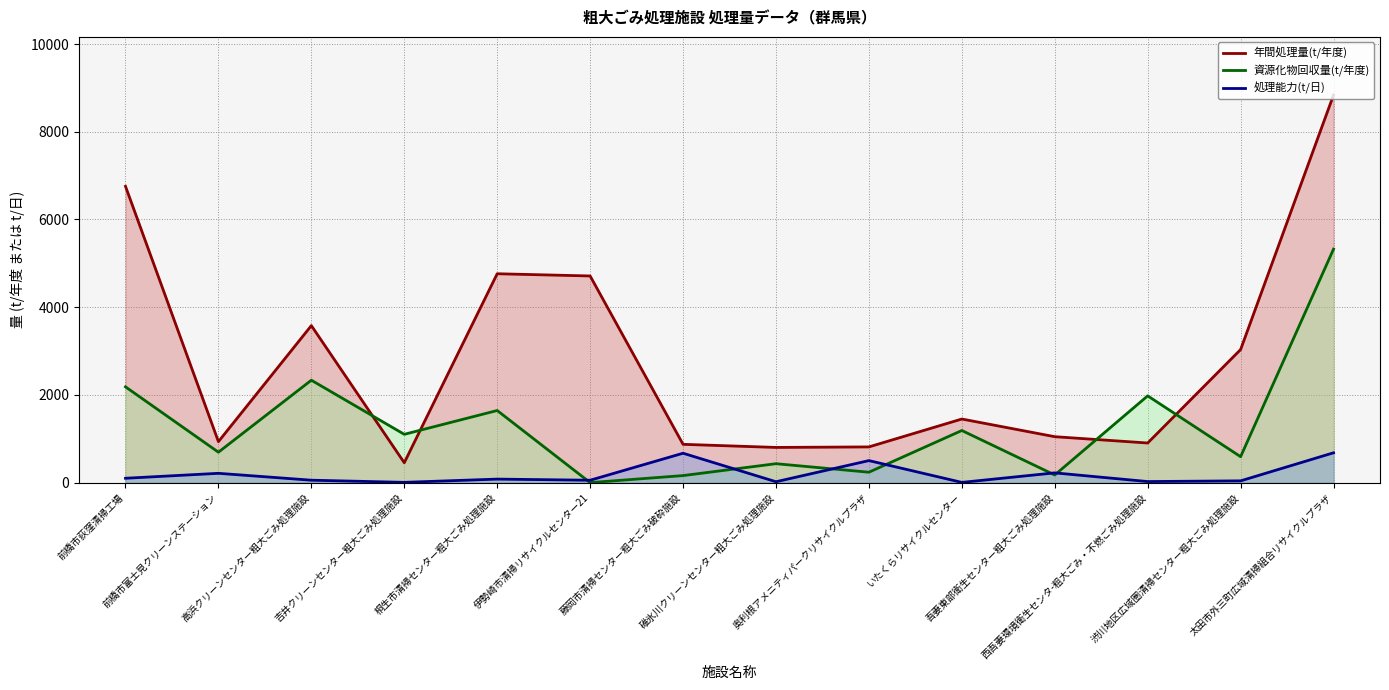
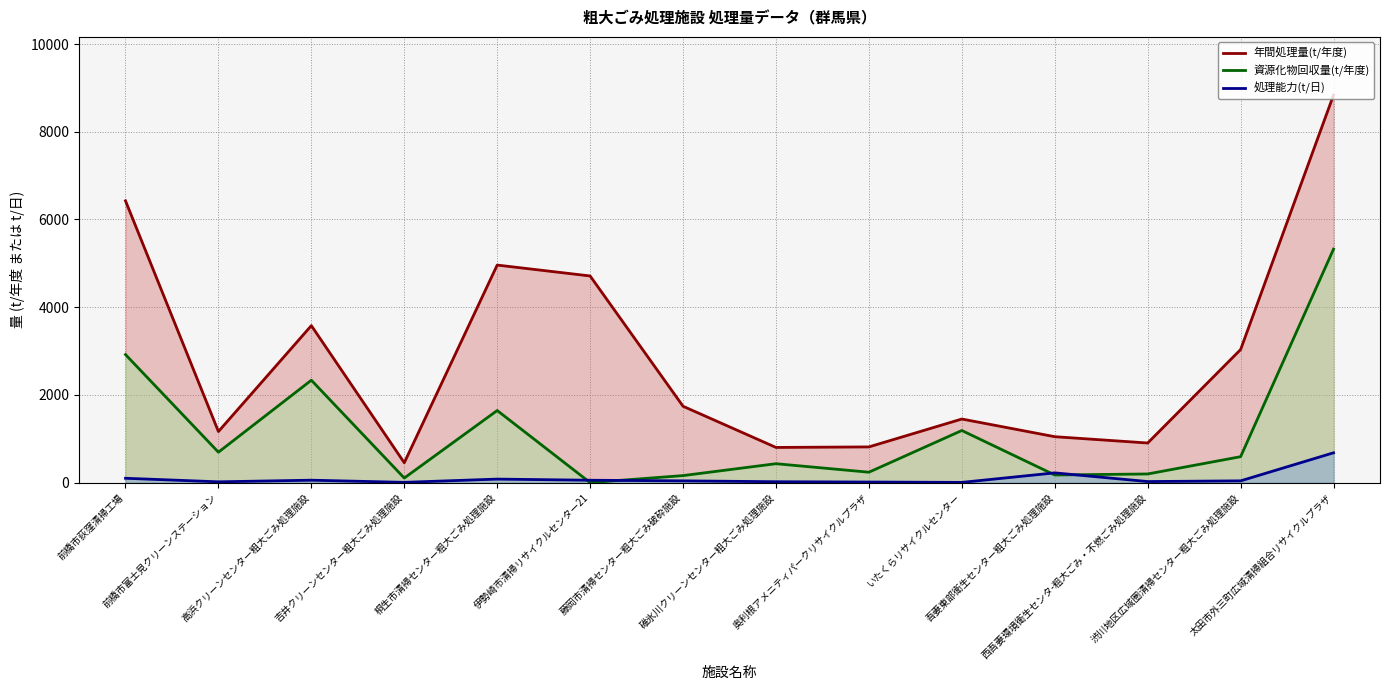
  {
    "年間処理量(t/年度)": {
-     "前橋市荻窪清掃工場": 6800,
-     "前橋市富士見クリーンステーション": 900,
+     "前橋市荻窪清掃工場": 6400,
+     "前橋市富士見クリーンステーション": 1200,
      "高浜クリーンセンター粗大ごみ処理施設": 3600,
      "吉井クリーンセンター粗大ごみ処理施設": 500,
-     "桐生市清掃センター粗大ごみ処理施設": 4800,
+     "桐生市清掃センター粗大ごみ処理施設": 5000,
      "伊勢崎市清掃リサイクルセンター21": 4700,
-     "藤岡市清掃センター粗大ごみ破砕施設": 900,
+     "藤岡市清掃センター粗大ごみ破砕施設": 1700,
      "碓氷川クリーンセンター粗大ごみ処理施設": 800,
      "奥利根アメニティパークリサイクルプラザ": 800,
      "いたくらリサイクルセンター": 1500,
      "吾妻東部衛生センター粗大ごみ処理施設": 1000,
      "西吾妻環境衛生センタ-粗大ごみ・不燃ごみ処理施設": 900,
      "渋川地区広域圏清掃センター粗大ごみ処理施設": 3000
    },
    "資源化物回収量(t/年度)": {
-     "前橋市荻窪清掃工場": 2200,
+     "前橋市荻窪清掃工場": 2900,
      "前橋市富士見クリーンステーション": 700,
      "高浜クリーンセンター粗大ごみ処理施設": 2300,
-     "吉井クリーンセンター粗大ごみ処理施設": 1100,
+     "吉井クリーンセンター粗大ごみ処理施設": 100,
      "桐生市清掃センター粗大ごみ処理施設": 1600,
      "藤岡市清掃センター粗大ごみ破砕施設": 200,
      "碓氷川クリーンセンター粗大ごみ処理施設": 400,
      "奥利根アメニティパークリサイクルプラザ": 200,
      "いたくらリサイクルセンター": 1200,
-     "西吾妻環境衛生センタ-粗大ごみ・不燃ごみ処理施設": 2000,
+     "西吾妻環境衛生センタ-粗大ごみ・不燃ごみ処理施設": 200,
      "渋川地区広域圏清掃センター粗大ごみ処理施設": 600,
      "太田市外三町広域清掃組合リサイクルプラザ": 5300
    },
    "処理能力(t/日)": {
      "前橋市荻窪清掃工場": 100,
-     "前橋市富士見クリーンステーション": 200,
+     "前橋市富士見クリーンステーション": 0,
      "高浜クリーンセンター粗大ごみ処理施設": 100,
      "吉井クリーンセンター粗大ごみ処理施設": 0,
      "桐生市清掃センター粗大ごみ処理施設": 100,
-     "藤岡市清掃センター粗大ごみ破砕施設": 700,
+     "藤岡市清掃センター粗大ごみ破砕施設": 0,
      "碓氷川クリーンセンター粗大ごみ処理施設": 0,
-     "奥利根アメニティパークリサイクルプラザ": 500,
+     "奥利根アメニティパークリサイクルプラザ": 0,
      "いたくらリサイクルセンター": 0,
      "西吾妻環境衛生センタ-粗大ごみ・不燃ごみ処理施設": 0,
      "渋川地区広域圏清掃センター粗大ごみ処理施設": 0,
      "太田市外三町広域清掃組合リサイクルプラザ": 700
    }
  }
